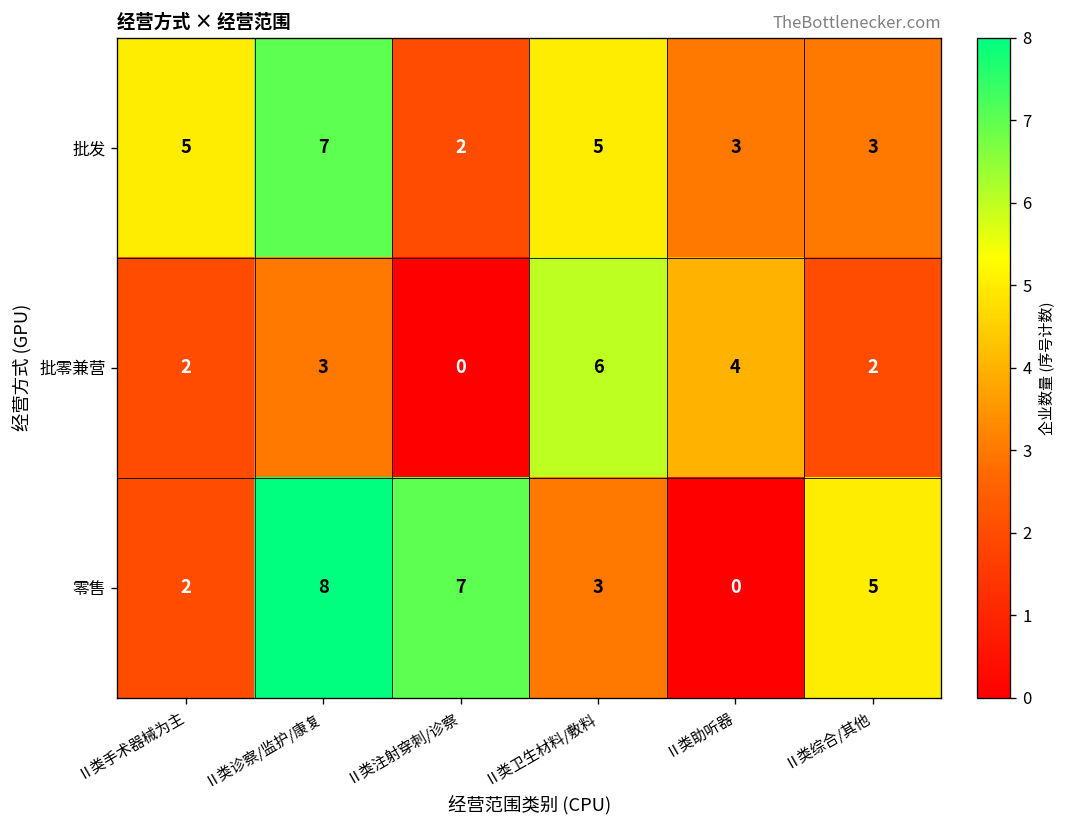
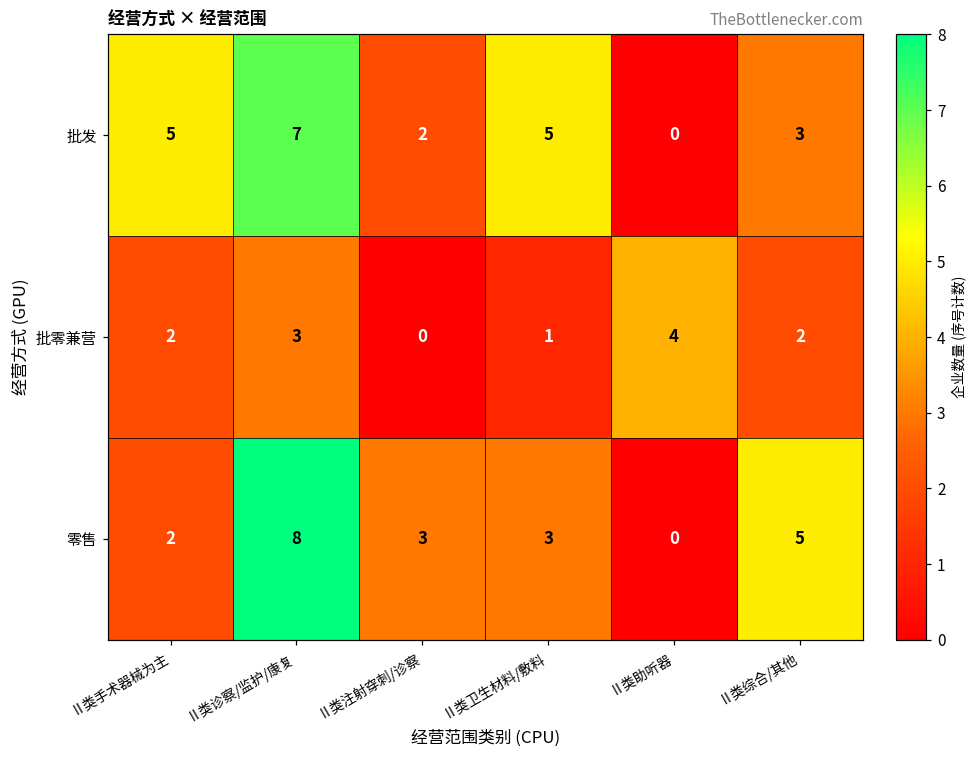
  {
    "批发": {
      "Ⅱ类手术器械为主": 5,
      "Ⅱ类诊察/监护/康复": 7,
      "Ⅱ类注射穿刺/诊察": 2,
      "Ⅱ类卫生材料/敷料": 5,
-     "Ⅱ类助听器": 3,
+     "Ⅱ类助听器": 0,
      "Ⅱ类综合/其他": 3
    },
    "批零兼营": {
      "Ⅱ类手术器械为主": 2,
      "Ⅱ类诊察/监护/康复": 3,
      "Ⅱ类注射穿刺/诊察": 0,
-     "Ⅱ类卫生材料/敷料": 6,
+     "Ⅱ类卫生材料/敷料": 1,
      "Ⅱ类助听器": 4,
      "Ⅱ类综合/其他": 2
    },
    "零售": {
      "Ⅱ类手术器械为主": 2,
      "Ⅱ类诊察/监护/康复": 8,
-     "Ⅱ类注射穿刺/诊察": 7,
+     "Ⅱ类注射穿刺/诊察": 3,
      "Ⅱ类卫生材料/敷料": 3,
      "Ⅱ类助听器": 0,
      "Ⅱ类综合/其他": 5
    }
  }
